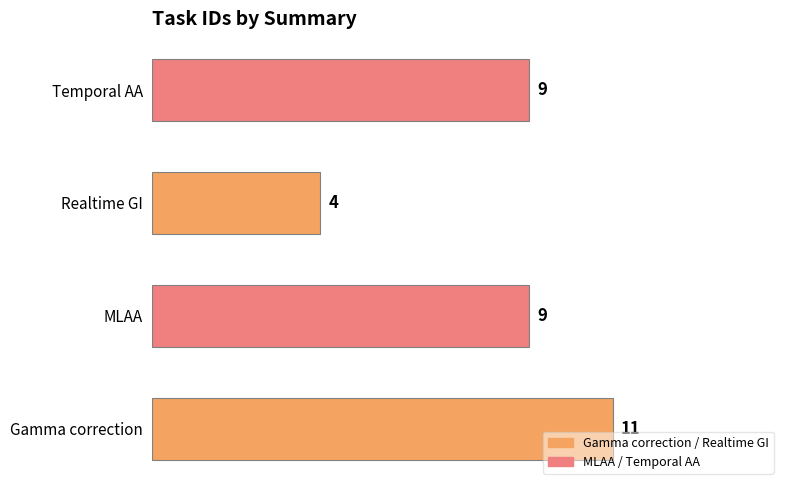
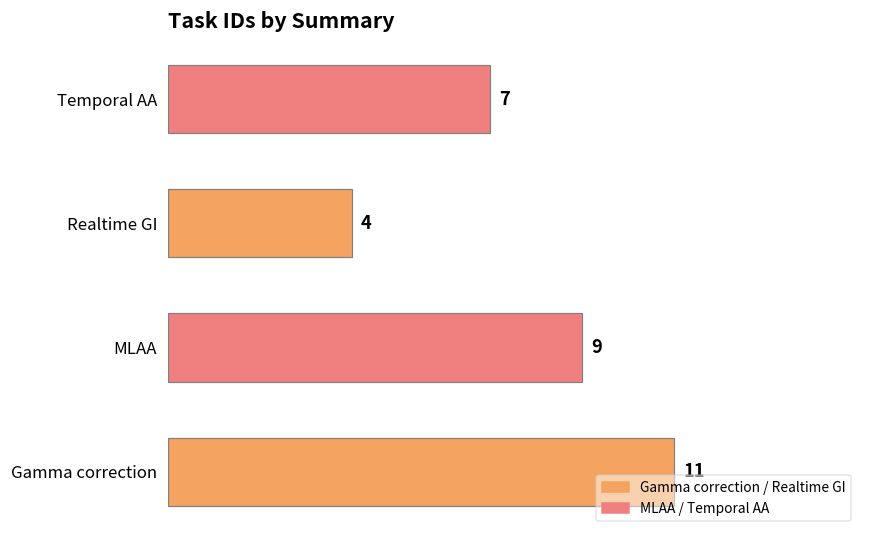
  {
-   "Temporal AA": 9,
+   "Temporal AA": 7,
    "Realtime GI": 4,
    "MLAA": 9
  }
